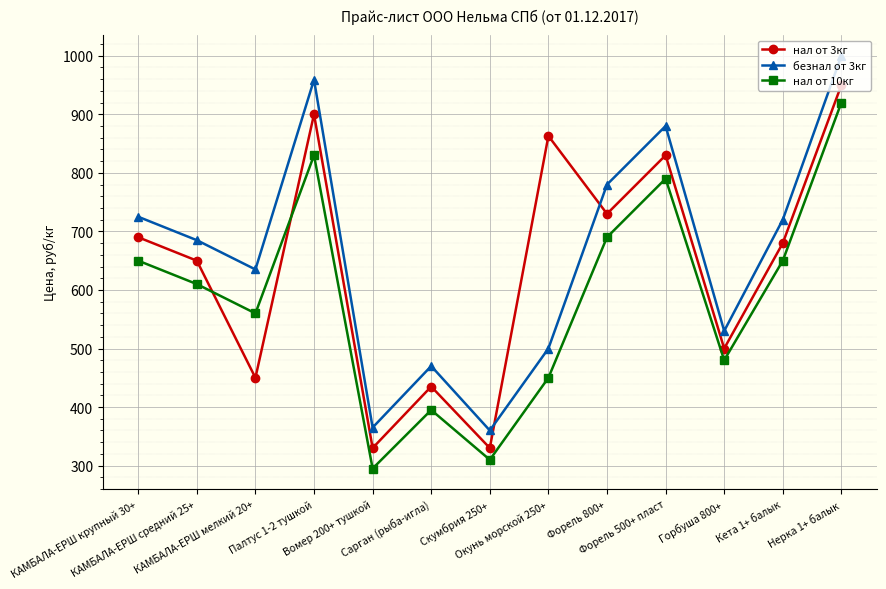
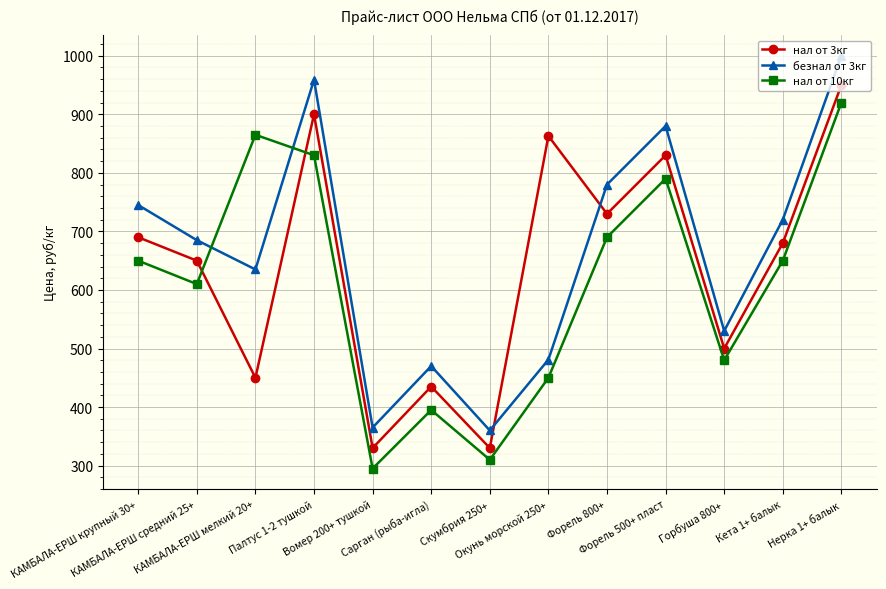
  {
    "нал от 3кг": {
      "КАМБАЛА-ЕРШ крупный 30+": 690,
      "КАМБАЛА-ЕРШ средний 25+": 650,
      "КАМБАЛА-ЕРШ мелкий 20+": 450,
      "Палтус 1-2 тушкой": 900,
      "Вомер 200+ тушкой": 330,
      "Сарган (рыба-игла)": 440,
      "Скумбрия 250+": 330,
      "Окунь морской 250+": 860,
      "Форель 800+": 730,
      "Форель 500+ пласт": 830,
      "Горбуша 800+": 500,
      "Кета 1+ балык": 680
    },
    "безнал от 3кг": {
-     "КАМБАЛА-ЕРШ крупный 30+": 730,
+     "КАМБАЛА-ЕРШ крупный 30+": 750,
      "КАМБАЛА-ЕРШ средний 25+": 690,
      "КАМБАЛА-ЕРШ мелкий 20+": 640,
      "Палтус 1-2 тушкой": 960,
      "Вомер 200+ тушкой": 370,
      "Сарган (рыба-игла)": 470,
      "Скумбрия 250+": 360,
-     "Окунь морской 250+": 500,
+     "Окунь морской 250+": 480,
      "Форель 800+": 780,
      "Форель 500+ пласт": 880,
      "Горбуша 800+": 530,
      "Кета 1+ балык": 720
    },
    "нал от 10кг": {
      "КАМБАЛА-ЕРШ крупный 30+": 650,
      "КАМБАЛА-ЕРШ средний 25+": 610,
-     "КАМБАЛА-ЕРШ мелкий 20+": 560,
+     "КАМБАЛА-ЕРШ мелкий 20+": 870,
      "Палтус 1-2 тушкой": 830,
      "Вомер 200+ тушкой": 300,
      "Сарган (рыба-игла)": 400,
      "Скумбрия 250+": 310,
      "Окунь морской 250+": 450,
      "Форель 800+": 690,
      "Форель 500+ пласт": 790,
      "Горбуша 800+": 480,
      "Кета 1+ балык": 650,
      "Нерка 1+ балык": 920
    }
  }
